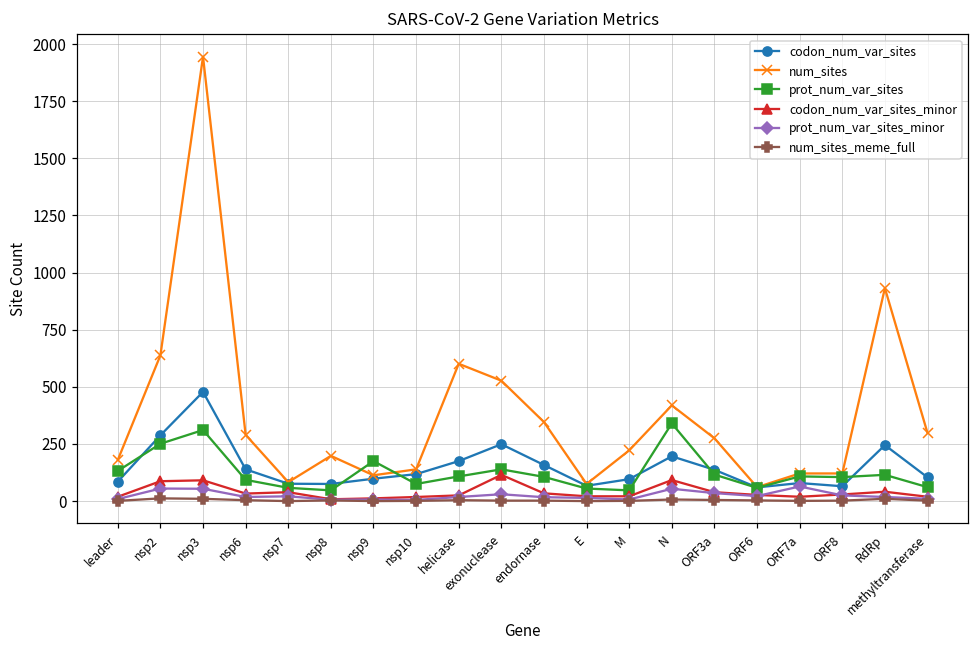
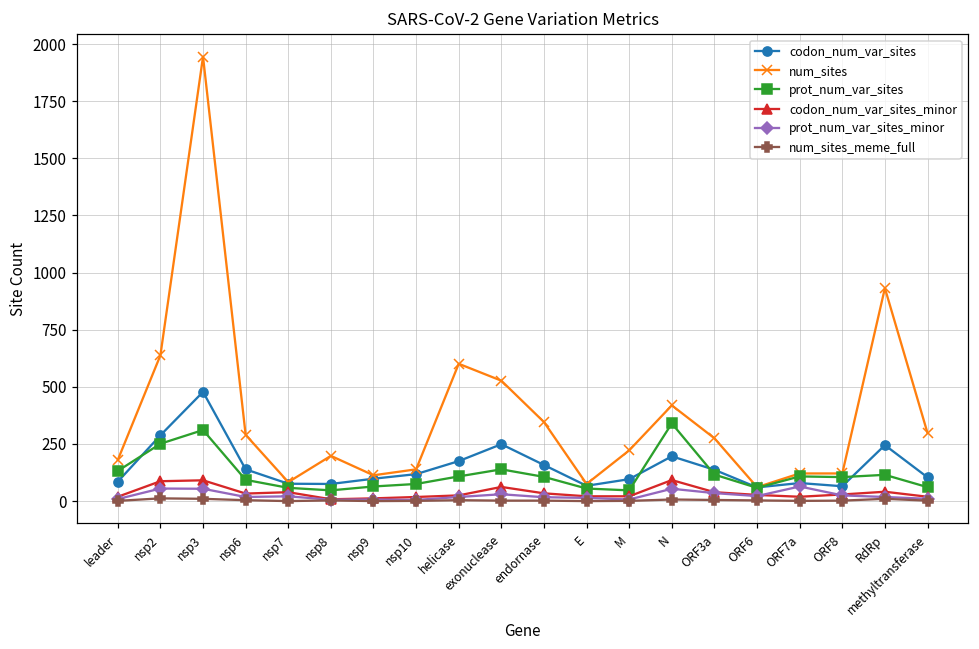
  {
    "codon_num_var_sites": {
      "leader": 90,
      "nsp2": 290,
      "nsp3": 480,
      "nsp6": 140,
      "nsp8": 80,
      "nsp9": 100,
      "nsp10": 120,
      "helicase": 180,
      "exonuclease": 250,
      "endornase": 160,
      "M": 100,
      "N": 200,
      "ORF3a": 140,
      "ORF7a": 80,
      "ORF8": 70,
      "RdRp": 250,
      "methyltransferase": 100
    },
    "num_sites": {
      "leader": 180,
      "nsp2": 640,
      "nsp3": 1950,
      "nsp6": 290,
      "nsp8": 200,
      "nsp9": 110,
      "nsp10": 140,
      "helicase": 600,
      "exonuclease": 530,
      "endornase": 350,
      "M": 220,
      "N": 420,
      "ORF3a": 280,
      "ORF7a": 120,
      "ORF8": 120,
      "RdRp": 930,
      "methyltransferase": 300
    },
    "prot_num_var_sites": {
      "leader": 130,
      "nsp2": 250,
      "nsp3": 310,
      "nsp6": 90,
      "nsp7": 60,
      "nsp8": 50,
-     "nsp9": 180,
+     "nsp9": 60,
      "nsp10": 80,
      "helicase": 110,
      "exonuclease": 140,
      "endornase": 110,
      "M": 50,
      "N": 340,
      "ORF3a": 120,
      "ORF7a": 110,
      "ORF8": 110,
      "RdRp": 120,
      "methyltransferase": 60
    },
    "codon_num_var_sites_minor": {
      "nsp2": 90,
      "nsp3": 90,
      "nsp6": 30,
      "nsp7": 40,
      "nsp10": 20,
-     "exonuclease": 120,
+     "exonuclease": 60,
      "endornase": 30,
      "M": 20,
      "N": 90,
      "ORF7a": 20,
      "RdRp": 40
    },
    "prot_num_var_sites_minor": {
      "nsp2": 60,
      "nsp3": 50,
      "nsp6": 20,
      "nsp7": 20,
      "exonuclease": 30,
      "endornase": 20,
      "N": 50,
      "ORF7a": 60
    },
    "num_sites_meme_full": {
      "nsp2": 10,
      "nsp3": 10,
      "nsp6": 0,
      "nsp7": 0,
      "helicase": 0,
      "exonuclease": 0,
      "endornase": 0,
      "E": 0,
      "N": 10,
      "ORF3a": 10,
      "ORF6": 0,
      "ORF7a": 0,
      "ORF8": 0
    }
  }
